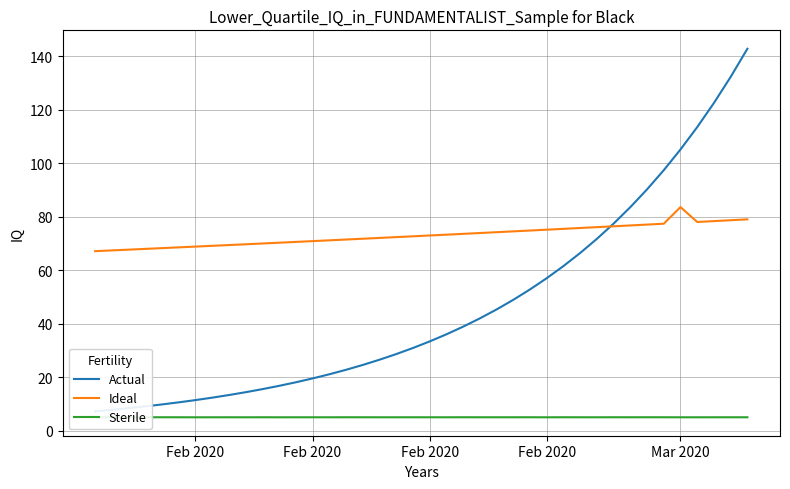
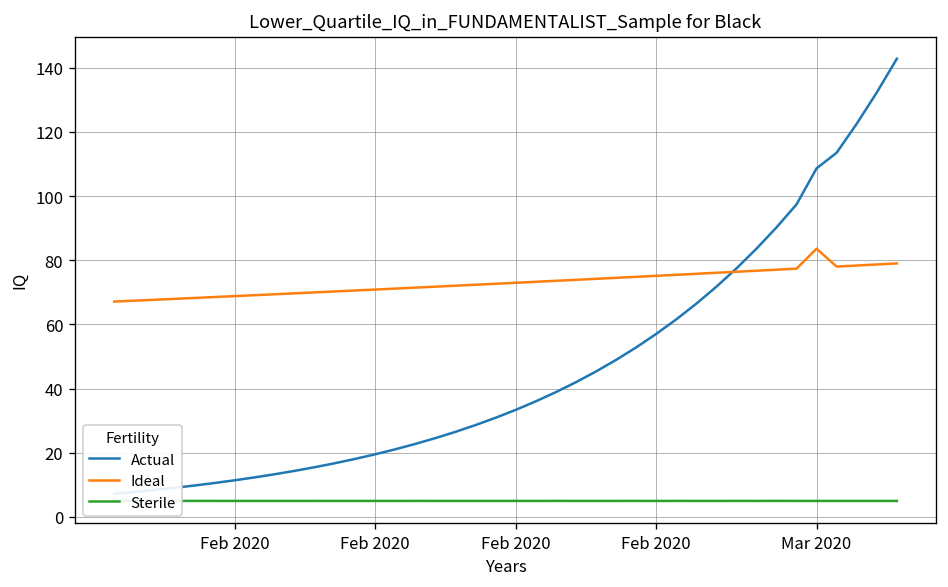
  {
    "Actual": {
-     "Mar 2020": 105
+     "Mar 2020": 109
    },
    "Ideal": {
      "Mar 2020": 84
    },
    "Sterile": {
      "Mar 2020": 5
    }
  }
